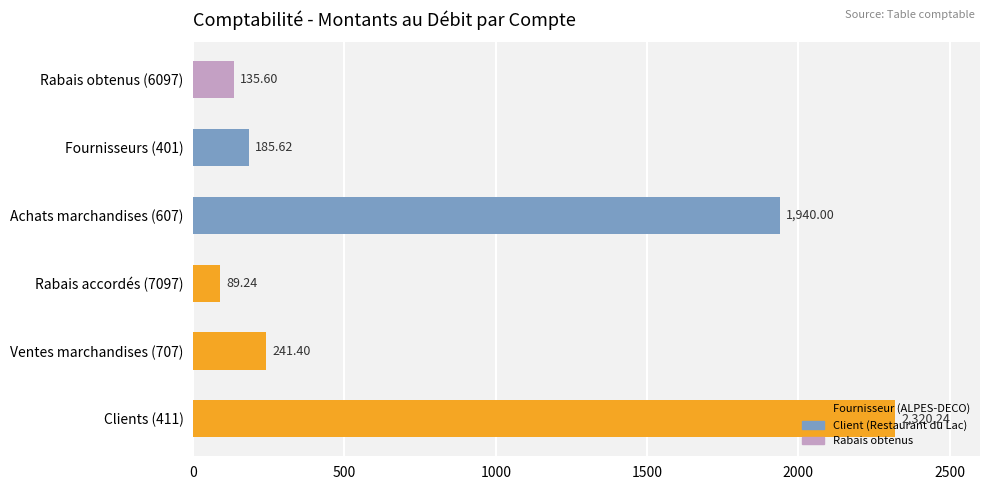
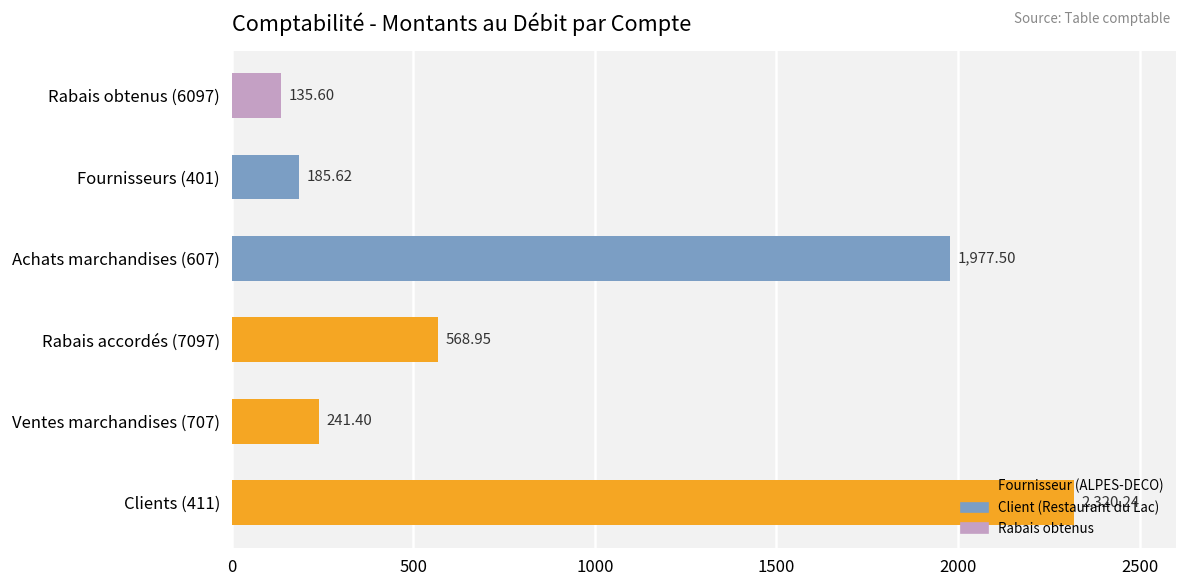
  {
    "Rabais obtenus (6097)": "135.60",
    "Fournisseurs (401)": "185.62",
-   "Achats marchandises (607)": "1,940.00",
-   "Rabais accordés (7097)": "89.24",
+   "Achats marchandises (607)": "1,977.50",
+   "Rabais accordés (7097)": "568.95",
    "Ventes marchandises (707)": "241.40",
    "Clients (411)": "2,320.24"
  }
